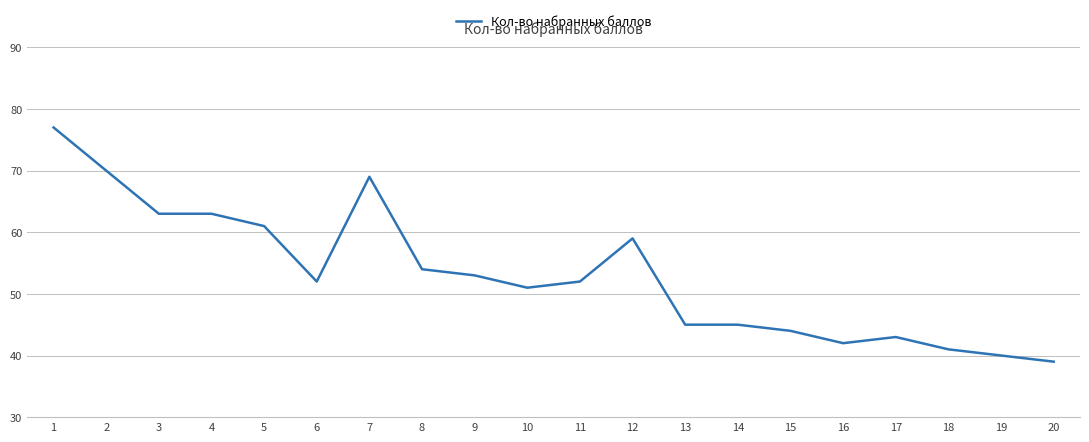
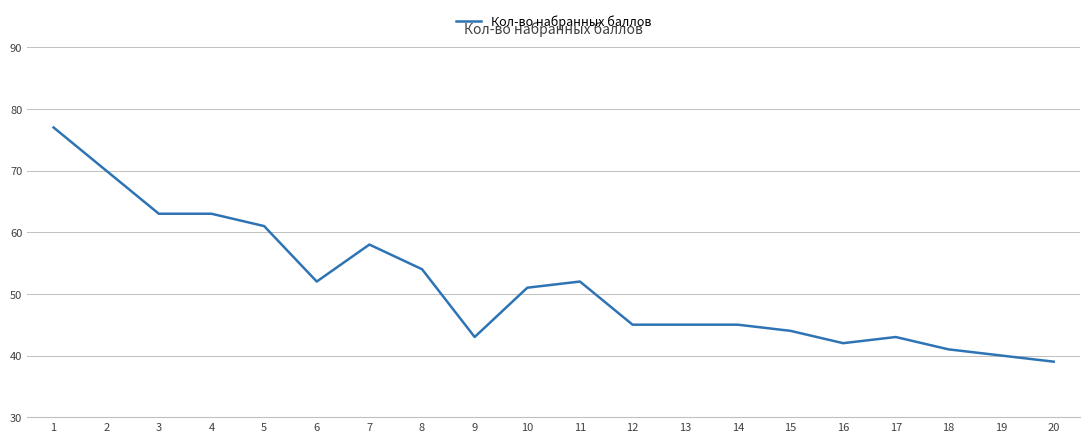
  {
    "1": 77,
    "2": 70,
    "3": 63,
    "4": 63,
    "5": 61,
    "6": 52,
-   "7": 69,
+   "7": 58,
    "8": 54,
-   "9": 53,
+   "9": 43,
    "10": 51,
    "11": 52,
-   "12": 59,
+   "12": 45,
    "13": 45,
    "14": 45,
    "15": 44,
    "16": 42,
    "17": 43,
    "18": 41,
    "19": 40,
    "20": 39
  }
